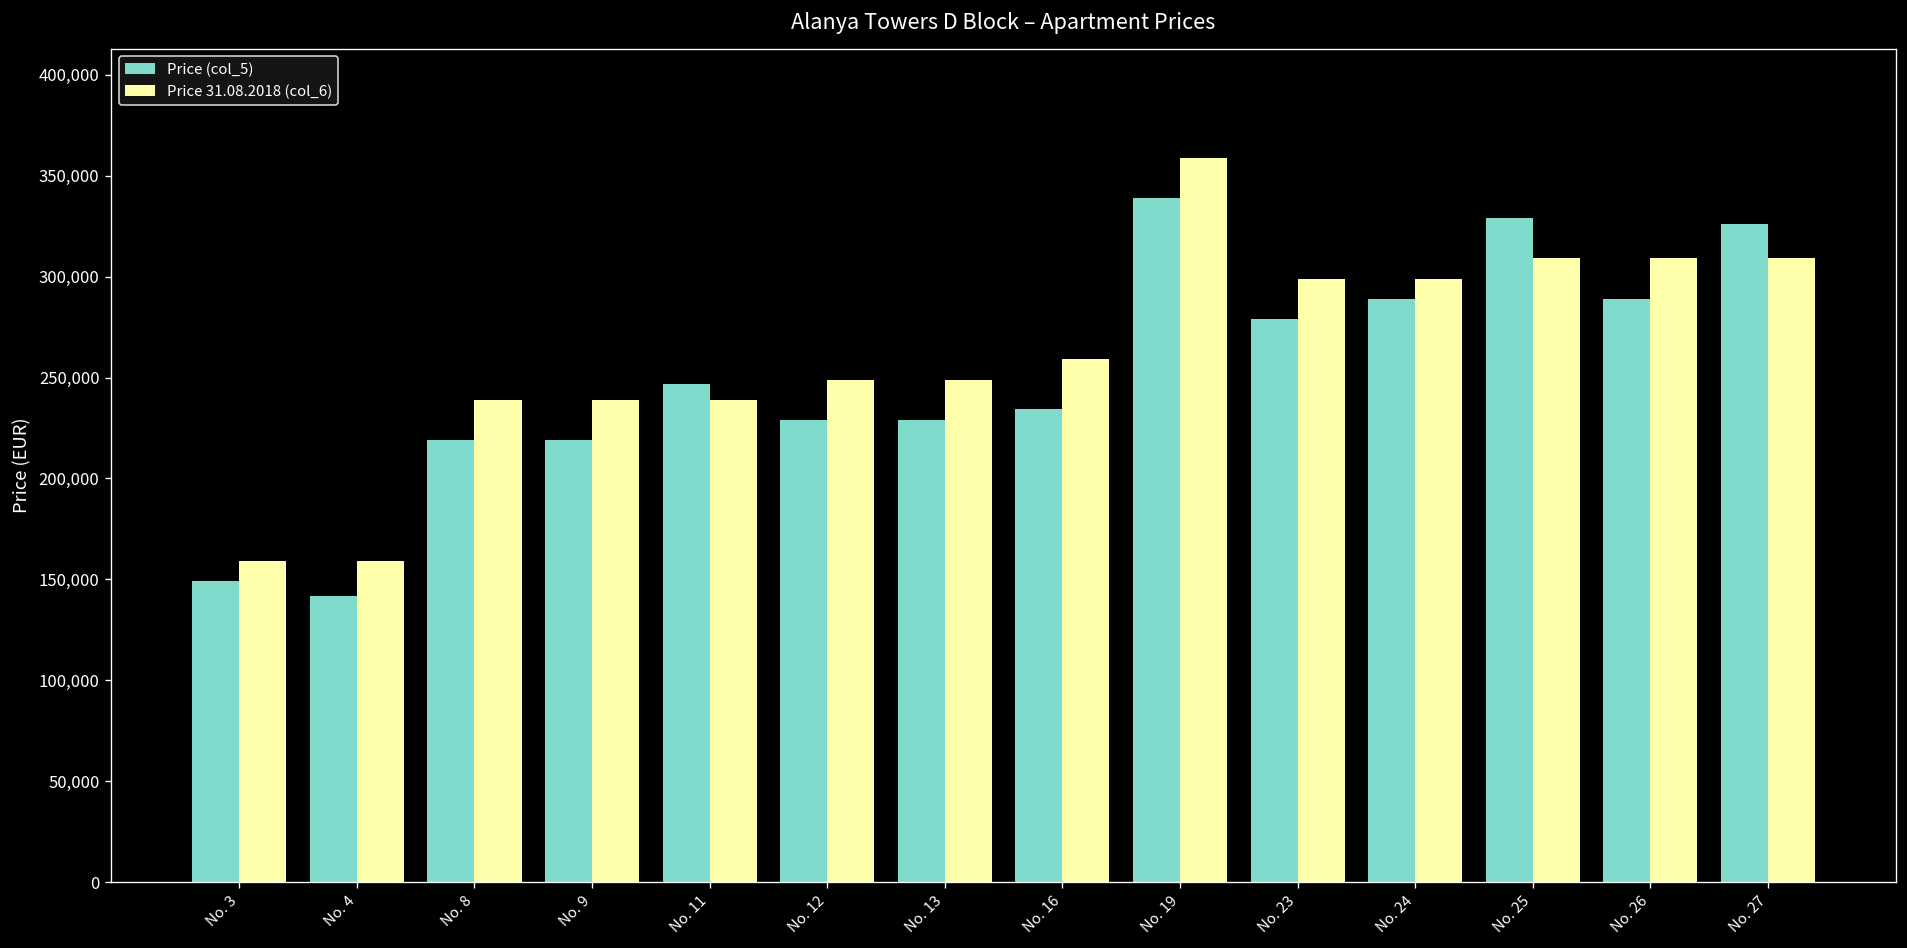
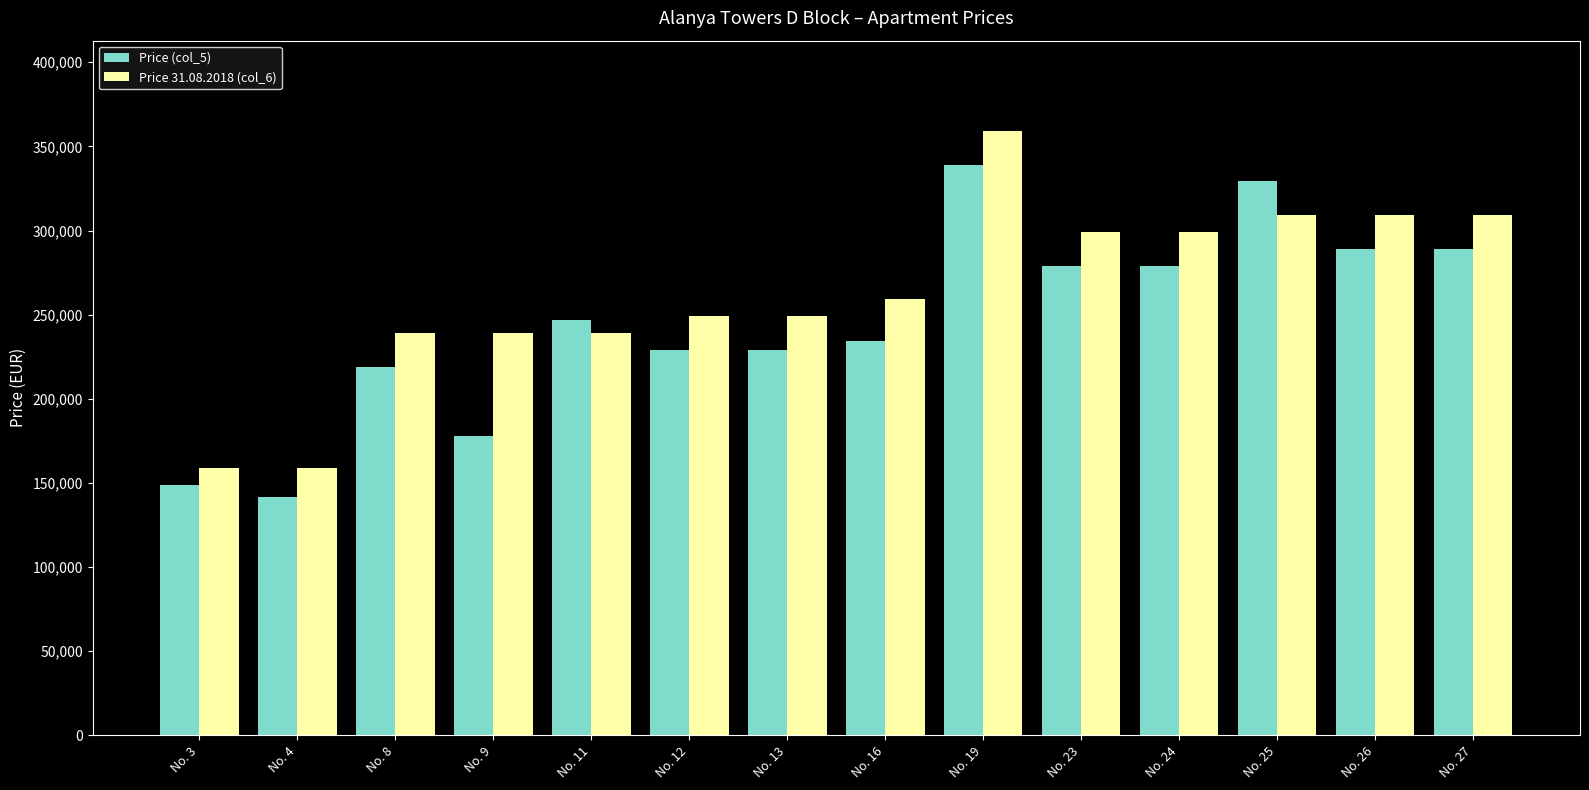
  {
    "Price (col_5)": {
      "No. 3": "149,000",
      "No. 4": "142,000",
      "No. 8": "219,000",
-     "No. 9": "219,000",
+     "No. 9": "178,000",
      "No. 11": "247,000",
      "No. 12": "229,000",
      "No. 13": "229,000",
      "No. 16": "234,000",
      "No. 19": "339,000",
      "No. 23": "279,000",
-     "No. 24": "289,000",
+     "No. 24": "279,000",
      "No. 25": "329,000",
      "No. 26": "289,000",
-     "No. 27": "326,000"
+     "No. 27": "289,000"
    },
    "Price 31.08.2018 (col_6)": {
      "No. 3": "159,000",
      "No. 4": "159,000",
      "No. 8": "239,000",
      "No. 9": "239,000",
      "No. 11": "239,000",
      "No. 12": "249,000",
      "No. 13": "249,000",
      "No. 16": "259,000",
      "No. 19": "359,000",
      "No. 23": "299,000",
      "No. 24": "299,000",
      "No. 25": "309,000",
      "No. 26": "309,000",
      "No. 27": "309,000"
    }
  }
